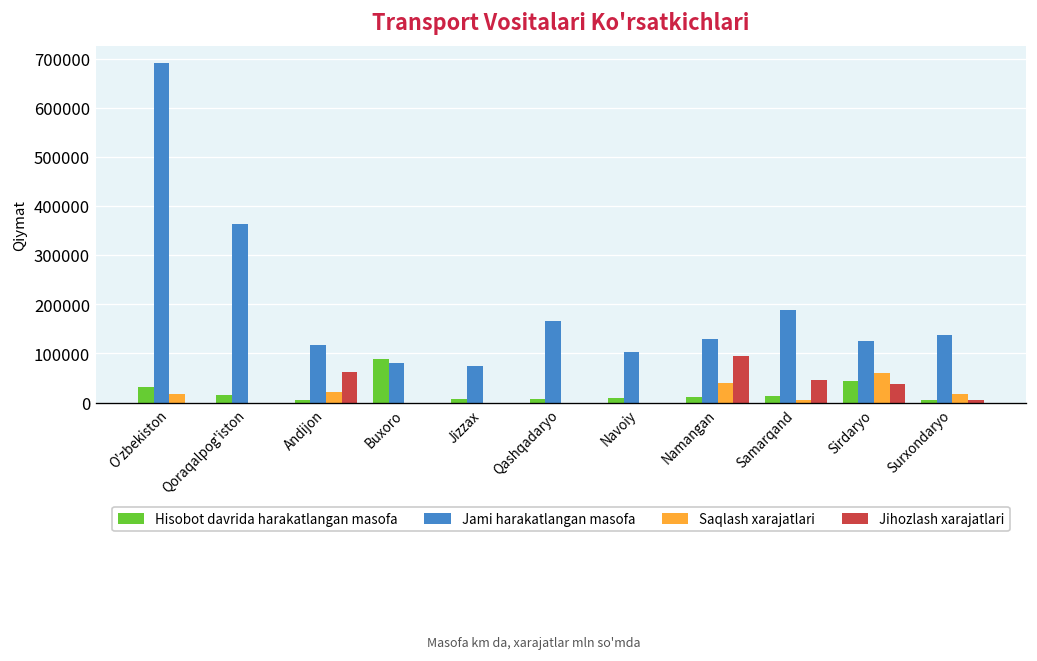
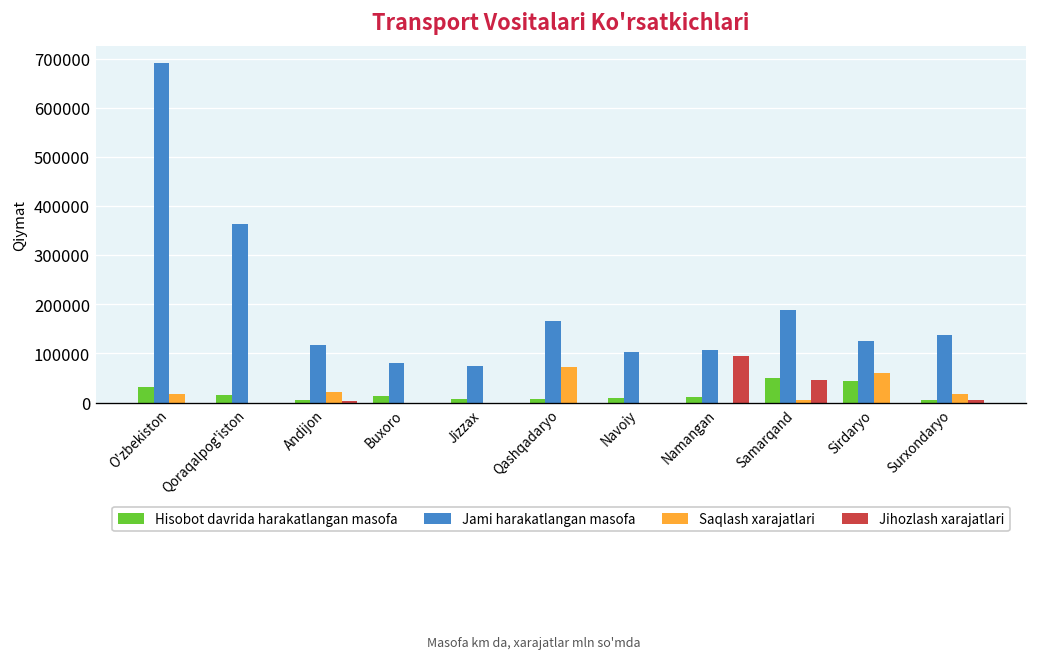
  {
    "Hisobot davrida harakatlangan masofa": {
      "O'zbekiston": 30000,
      "Qoraqalpog'iston": 10000,
-     "Buxoro": 90000,
+     "Buxoro": 10000,
      "Jizzax": 10000,
      "Qashqadaryo": 10000,
      "Navoiy": 10000,
      "Namangan": 10000,
-     "Samarqand": 10000,
+     "Samarqand": 50000,
      "Sirdaryo": 40000
    },
    "Jami harakatlangan masofa": {
      "O'zbekiston": 690000,
      "Qoraqalpog'iston": 360000,
      "Andijon": 120000,
      "Buxoro": 80000,
      "Jizzax": 80000,
      "Qashqadaryo": 170000,
      "Navoiy": 100000,
-     "Namangan": 130000,
+     "Namangan": 110000,
      "Samarqand": 190000,
      "Sirdaryo": 130000,
      "Surxondaryo": 140000
    },
    "Saqlash xarajatlari": {
      "O'zbekiston": 20000,
      "Qoraqalpog'iston": 0,
      "Andijon": 20000,
      "Buxoro": 0,
      "Jizzax": 0,
-     "Qashqadaryo": 0,
+     "Qashqadaryo": 70000,
      "Navoiy": 0,
-     "Namangan": 40000,
+     "Namangan": 0,
      "Sirdaryo": 60000,
      "Surxondaryo": 20000
    },
    "Jihozlash xarajatlari": {
      "O'zbekiston": 0,
      "Qoraqalpog'iston": 0,
-     "Andijon": 60000,
+     "Andijon": 0,
      "Buxoro": 0,
      "Jizzax": 0,
      "Qashqadaryo": 0,
      "Navoiy": 0,
      "Namangan": 100000,
      "Samarqand": 50000,
-     "Sirdaryo": 40000
+     "Sirdaryo": 0
    }
  }
